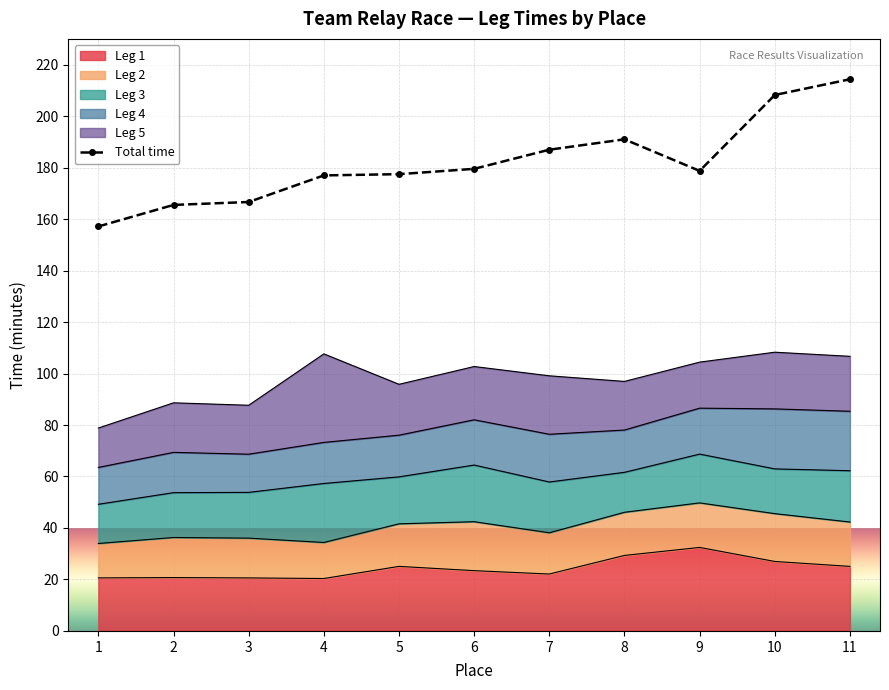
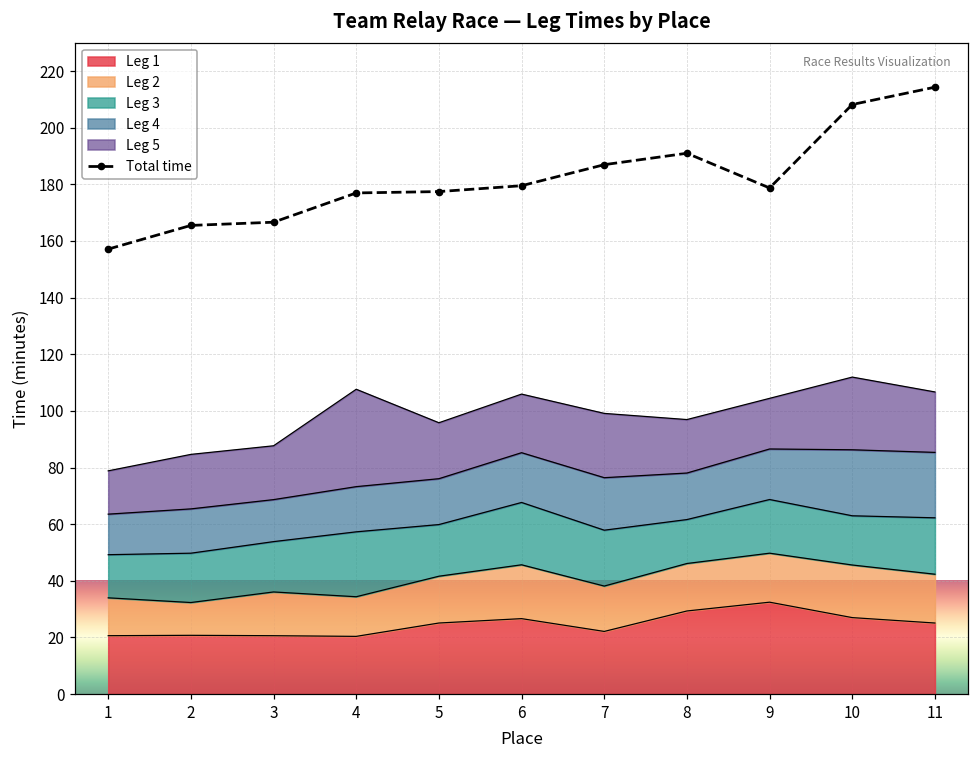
  {
    "Leg 1": {
      "1": 21,
      "2": 21,
      "3": 21,
      "4": 20,
      "5": 25,
-     "6": 23,
+     "6": 27,
      "7": 22,
      "8": 29,
      "9": 32,
      "10": 27,
      "11": 25
    },
    "Leg 2": {
      "1": 13,
-     "2": 16,
+     "2": 12,
      "3": 15,
      "4": 14,
      "5": 17,
      "6": 19,
      "7": 16,
      "8": 17,
      "9": 17,
      "10": 19,
      "11": 17
    },
    "Leg 5": {
      "1": 15,
      "2": 19,
      "3": 19,
      "4": 34,
      "5": 20,
      "6": 21,
      "7": 23,
      "8": 19,
      "9": 18,
-     "10": 22,
+     "10": 26,
      "11": 21
    },
    "Total time": {
      "1": 157,
      "2": 166,
      "3": 167,
      "4": 177,
      "5": 177,
      "6": 180,
      "7": 187,
      "8": 191,
      "9": 179,
      "10": 208,
      "11": 214
    }
  }
